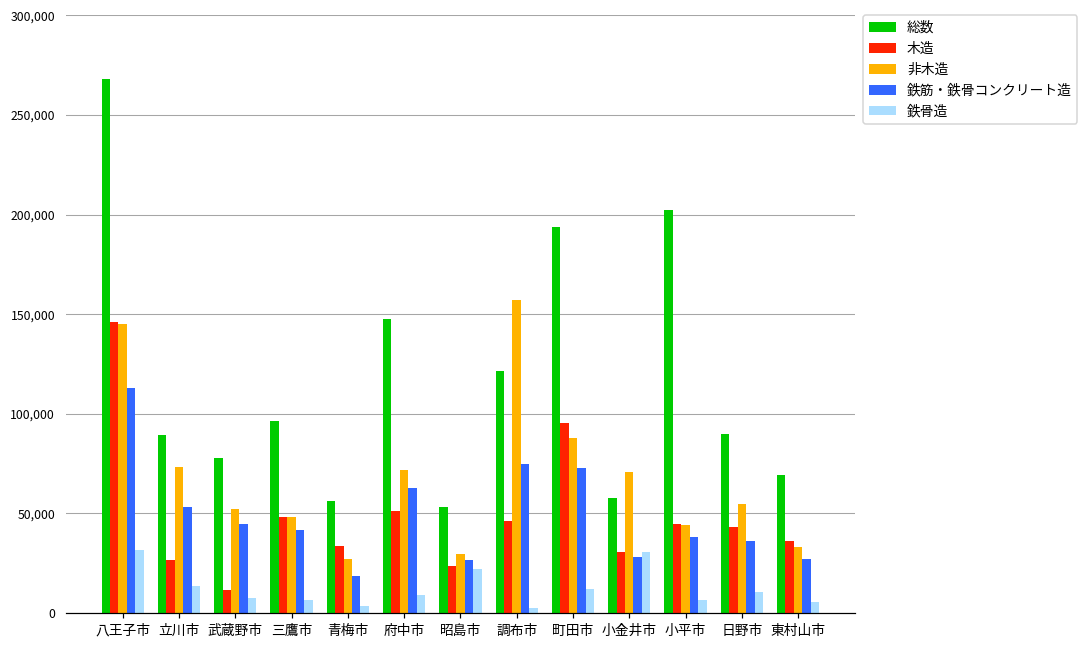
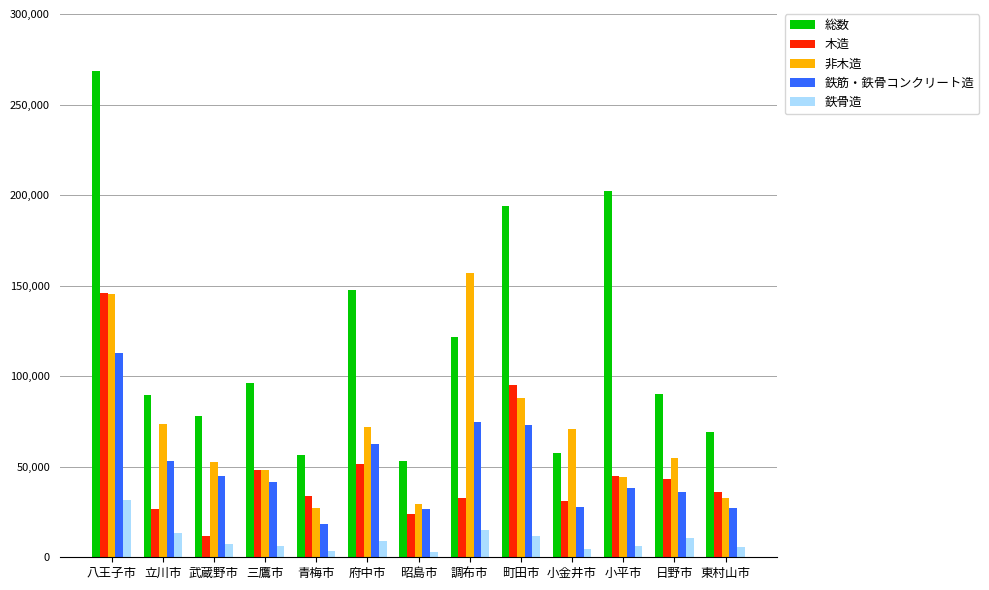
  {
    "総数": {
      "八王子市": "268,000",
      "立川市": "89,000",
      "武蔵野市": "78,000",
      "三鷹市": "96,000",
      "青梅市": "56,000",
      "府中市": "148,000",
      "昭島市": "53,000",
      "調布市": "121,000",
      "町田市": "194,000",
      "小金井市": "58,000",
      "小平市": "202,000",
      "日野市": "90,000",
      "東村山市": "69,000"
    },
    "木造": {
      "八王子市": "146,000",
      "立川市": "27,000",
      "武蔵野市": "12,000",
      "三鷹市": "48,000",
      "青梅市": "34,000",
      "府中市": "51,000",
      "昭島市": "24,000",
-     "調布市": "46,000",
+     "調布市": "33,000",
      "町田市": "95,000",
      "小金井市": "31,000",
      "小平市": "45,000",
      "日野市": "43,000",
      "東村山市": "36,000"
    },
    "非木造": {
      "八王子市": "145,000",
      "立川市": "73,000",
      "武蔵野市": "52,000",
      "三鷹市": "48,000",
      "青梅市": "27,000",
      "府中市": "72,000",
      "昭島市": "30,000",
      "調布市": "157,000",
      "町田市": "88,000",
      "小金井市": "71,000",
      "小平市": "44,000",
      "日野市": "55,000",
      "東村山市": "33,000"
    },
    "鉄筋・鉄骨コンクリート造": {
      "八王子市": "113,000",
      "立川市": "53,000",
      "武蔵野市": "45,000",
      "三鷹市": "42,000",
      "青梅市": "19,000",
      "府中市": "63,000",
      "昭島市": "26,000",
      "調布市": "75,000",
      "町田市": "73,000",
      "小金井市": "28,000",
      "小平市": "38,000",
      "日野市": "36,000",
      "東村山市": "27,000"
    },
    "鉄骨造": {
      "八王子市": "32,000",
      "立川市": "14,000",
      "武蔵野市": "7,000",
      "三鷹市": "6,000",
      "青梅市": "4,000",
      "府中市": "9,000",
-     "昭島市": "22,000",
-     "調布市": "2,000",
+     "昭島市": "3,000",
+     "調布市": "15,000",
      "町田市": "12,000",
-     "小金井市": "30,000",
+     "小金井市": "5,000",
      "小平市": "6,000",
      "日野市": "11,000",
      "東村山市": "6,000"
    }
  }
